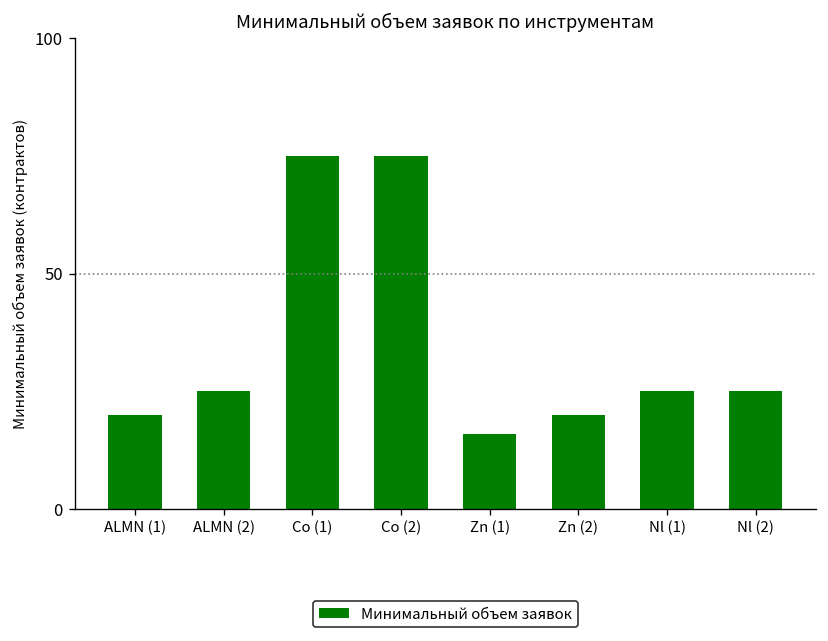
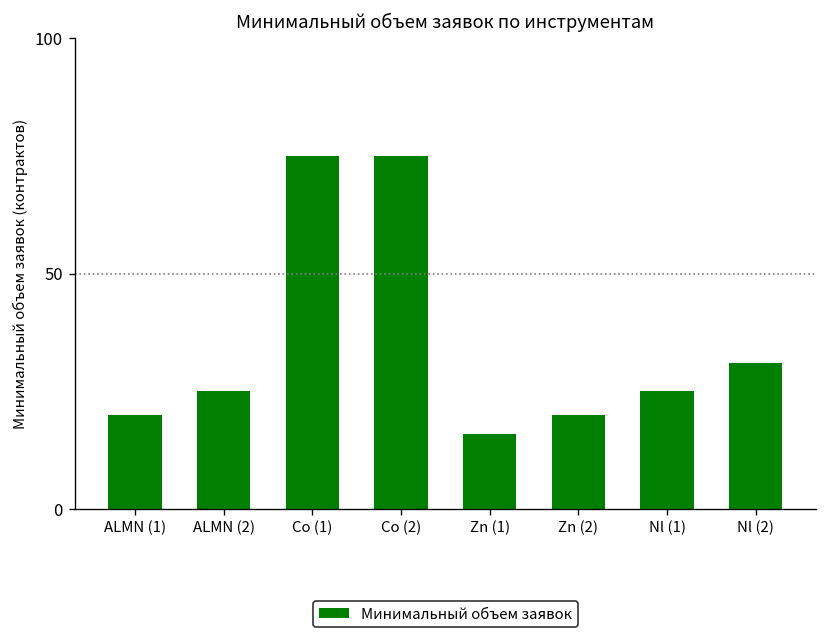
  {
    "ALMN (1)": 20,
    "ALMN (2)": 25,
    "Co (1)": 75,
    "Co (2)": 75,
    "Zn (1)": 16,
    "Zn (2)": 20,
    "Nl (1)": 25,
-   "Nl (2)": 25
+   "Nl (2)": 31
  }
